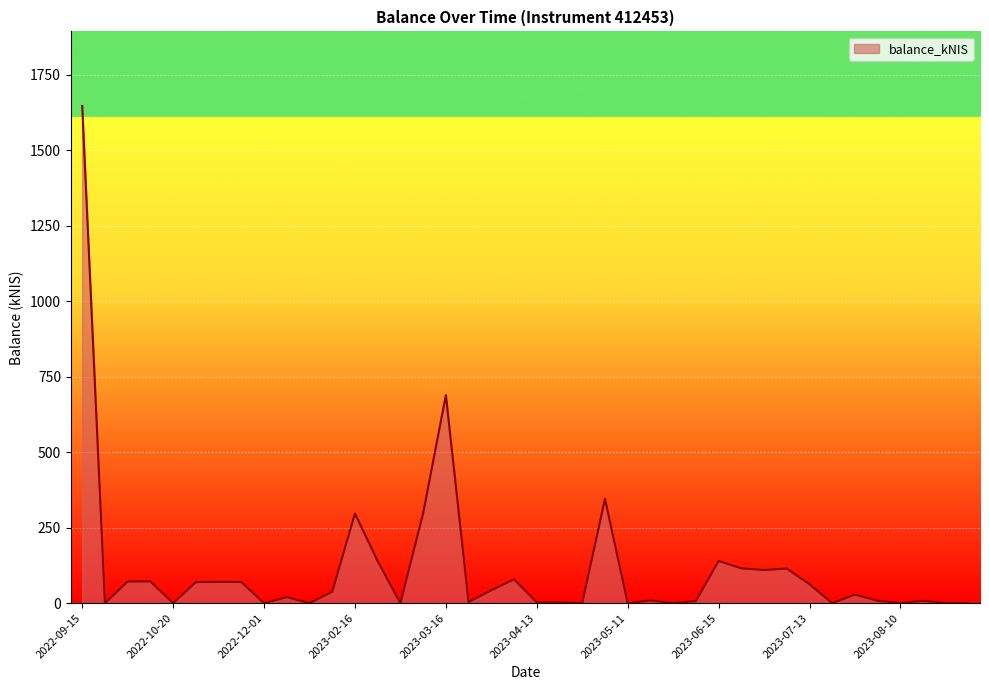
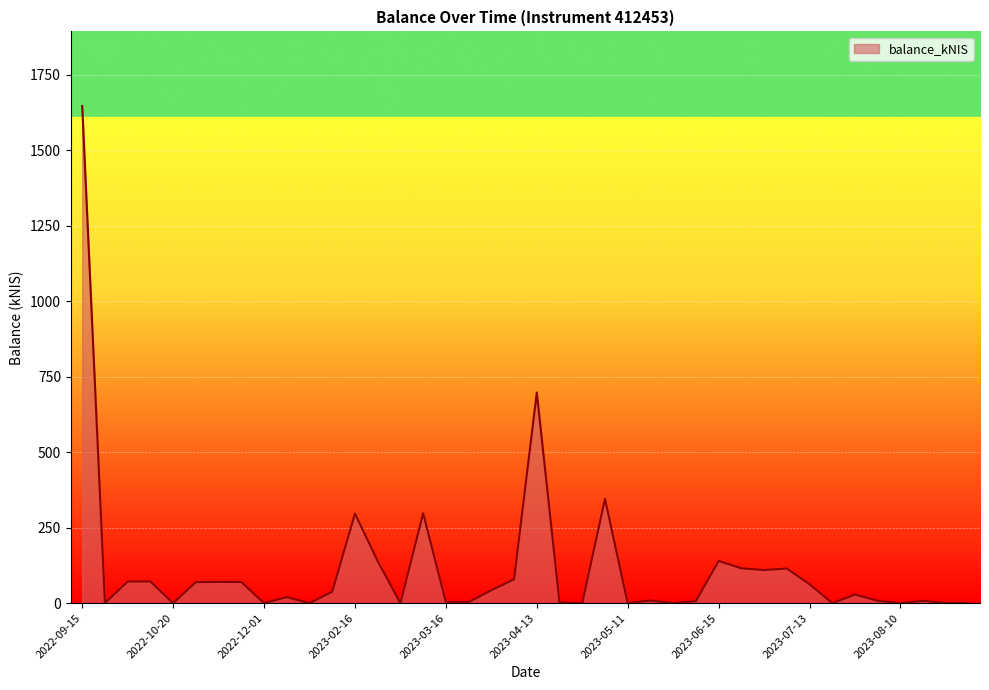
  {
    "2022-09-15": 1650,
    "2022-10-20": 0,
    "2022-12-01": 0,
    "2023-02-16": 300,
-   "2023-03-16": 690,
-   "2023-04-13": 0,
+   "2023-03-16": 0,
+   "2023-04-13": 700,
    "2023-05-11": 0,
    "2023-06-15": 140,
    "2023-07-13": 60,
    "2023-08-10": 0
  }
